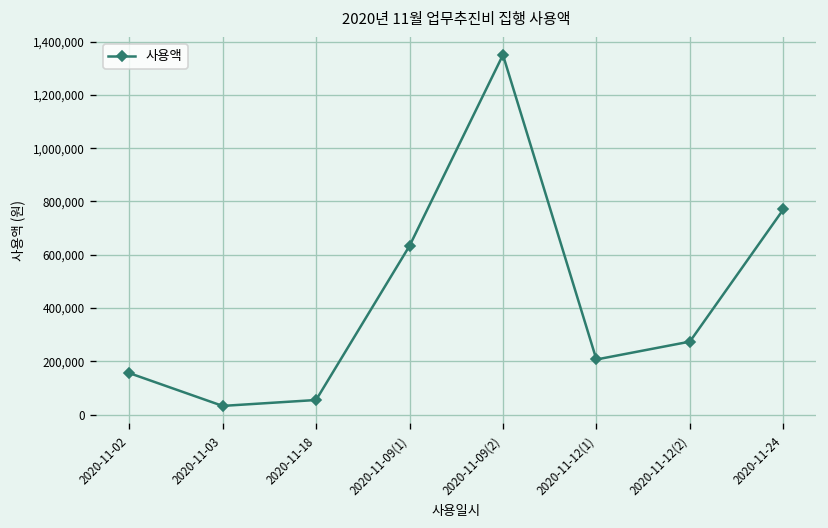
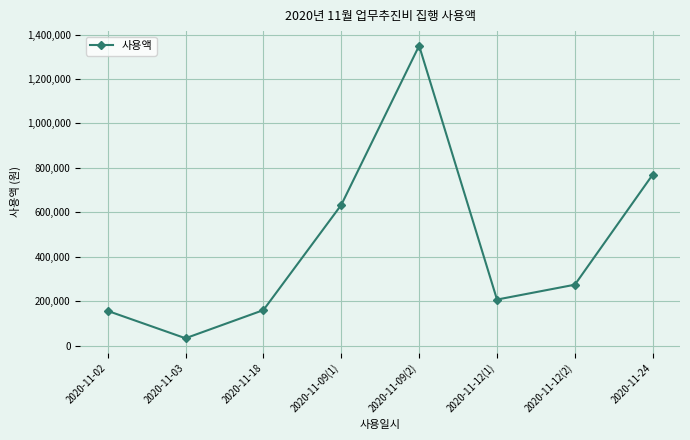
  {
    "2020-11-02": "160,000",
    "2020-11-03": "30,000",
-   "2020-11-18": "50,000",
+   "2020-11-18": "160,000",
    "2020-11-09(1)": "630,000",
    "2020-11-09(2)": "1,350,000",
    "2020-11-12(1)": "210,000",
    "2020-11-12(2)": "270,000",
    "2020-11-24": "770,000"
  }
